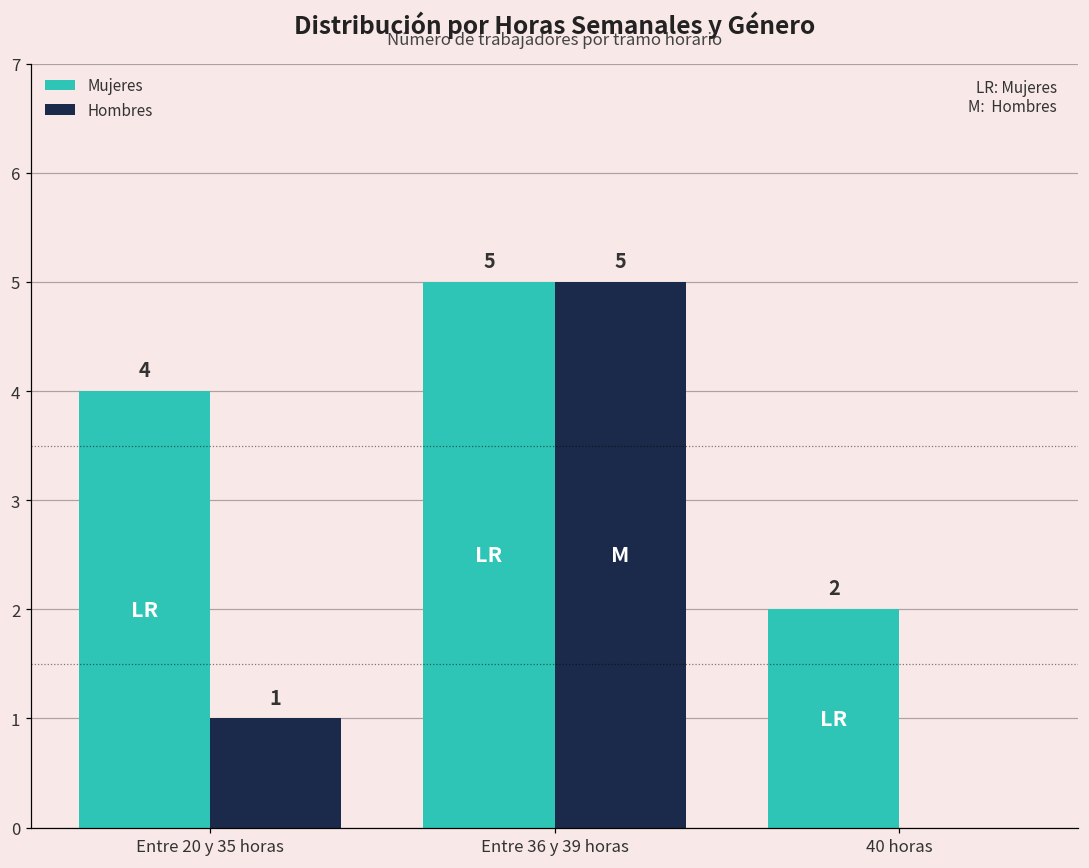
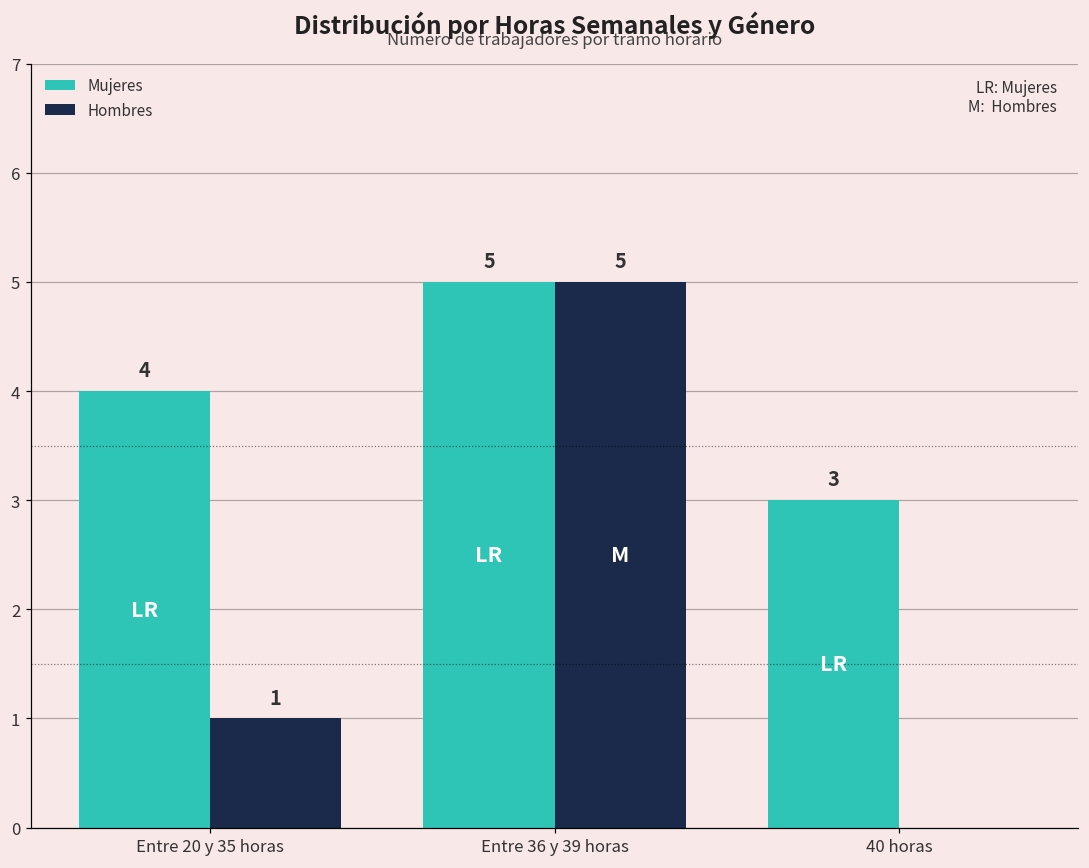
  {
    "Mujeres": {
      "Entre 20 y 35 horas": 4,
      "Entre 36 y 39 horas": 5,
-     "40 horas": 2
+     "40 horas": 3
    },
    "Hombres": {
      "Entre 20 y 35 horas": 1,
      "Entre 36 y 39 horas": 5
    }
  }
